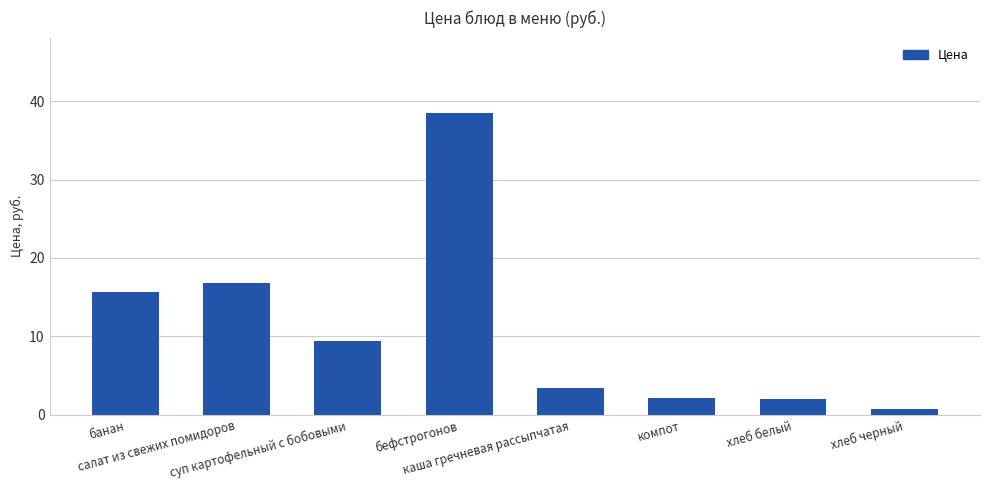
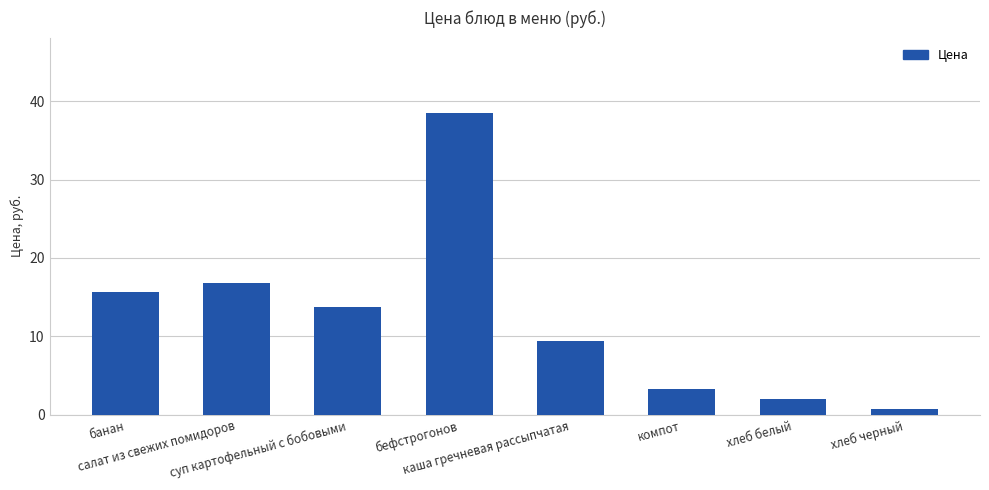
  {
    "банан": 16,
    "салат из свежих помидоров": 17,
-   "суп картофельный с бобовыми": 9,
+   "суп картофельный с бобовыми": 14,
    "бефстрогонов": 38,
-   "каша гречневая рассыпчатая": 3,
-   "компот": 2,
+   "каша гречневая рассыпчатая": 9,
+   "компот": 3,
    "хлеб белый": 2,
    "хлеб черный": 1
  }
